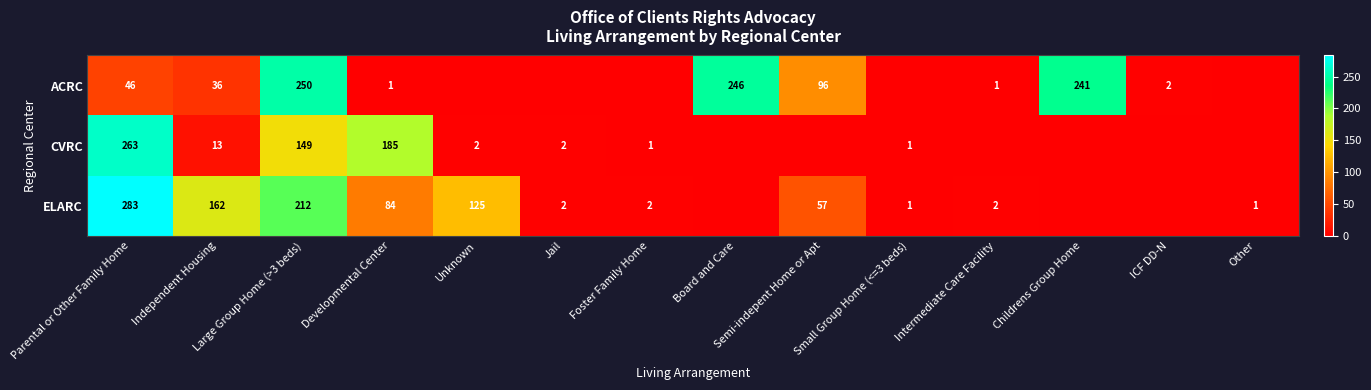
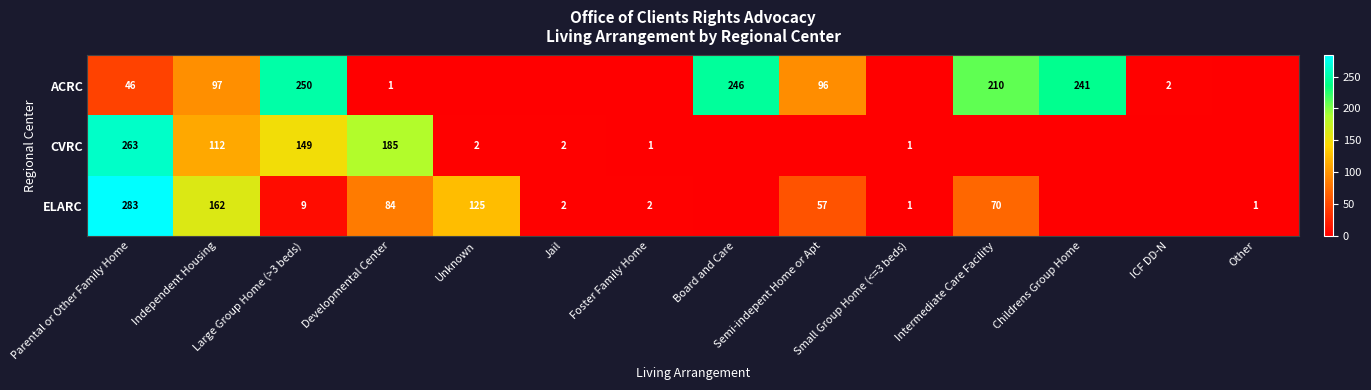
  {
    "ACRC": {
      "Parental or Other Family Home": 46,
-     "Independent Housing": 36,
+     "Independent Housing": 97,
      "Large Group Home (>3 beds)": 250,
      "Developmental Center": 1,
      "Board and Care": 246,
      "Semi-indepent Home or Apt": 96,
-     "Intermediate Care Facility": 1,
+     "Intermediate Care Facility": 210,
      "Childrens Group Home": 241,
      "ICF DD-N": 2
    },
    "CVRC": {
      "Parental or Other Family Home": 263,
-     "Independent Housing": 13,
+     "Independent Housing": 112,
      "Large Group Home (>3 beds)": 149,
      "Developmental Center": 185,
      "Unknown": 2,
      "Jail": 2,
      "Foster Family Home": 1,
      "Small Group Home (<=3 beds)": 1
    },
    "ELARC": {
      "Parental or Other Family Home": 283,
      "Independent Housing": 162,
-     "Large Group Home (>3 beds)": 212,
+     "Large Group Home (>3 beds)": 9,
      "Developmental Center": 84,
      "Unknown": 125,
      "Jail": 2,
      "Foster Family Home": 2,
      "Semi-indepent Home or Apt": 57,
      "Small Group Home (<=3 beds)": 1,
-     "Intermediate Care Facility": 2,
+     "Intermediate Care Facility": 70,
      "Other": 1
    }
  }
